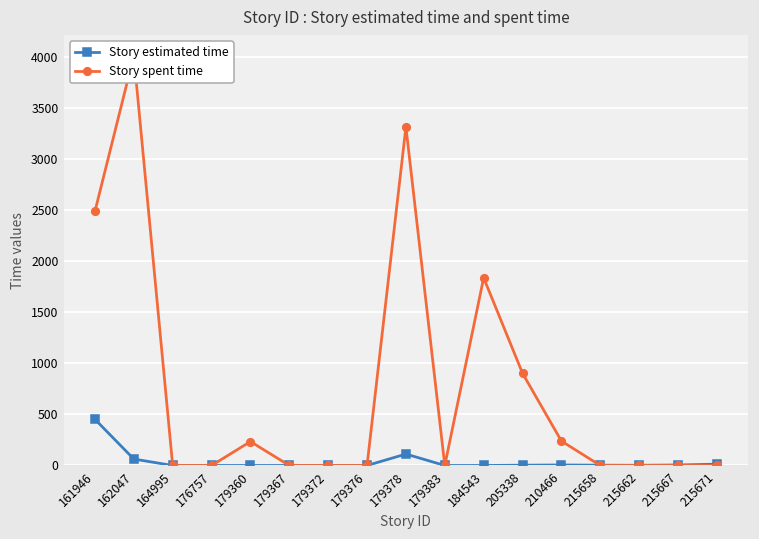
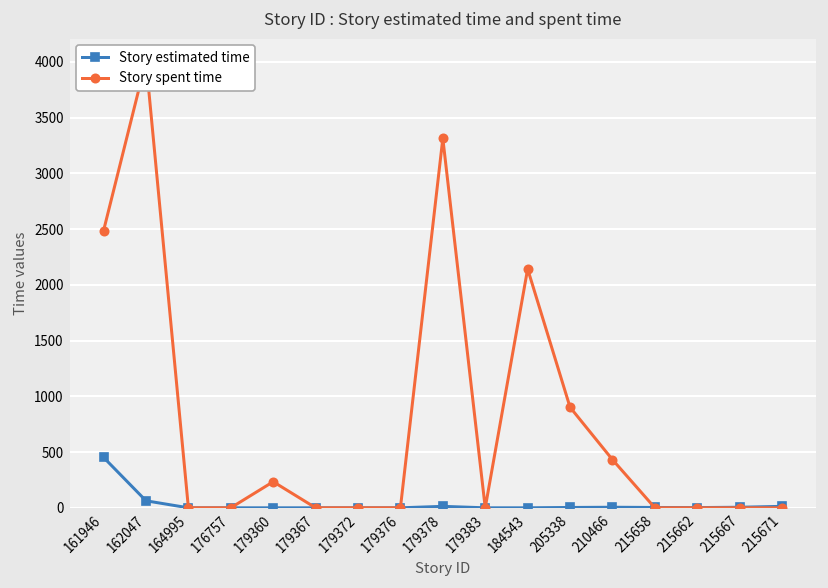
  {
    "Story estimated time": {
      "161946": 500,
      "162047": 100,
      "179360": 0,
-     "179378": 100,
+     "179378": 0,
      "184543": 0,
      "205338": 0,
      "210466": 0
    },
    "Story spent time": {
      "161946": 2500,
      "179360": 200,
      "179378": 3300,
-     "184543": 1800,
+     "184543": 2100,
      "205338": 900,
-     "210466": 200
+     "210466": 400
    }
  }
